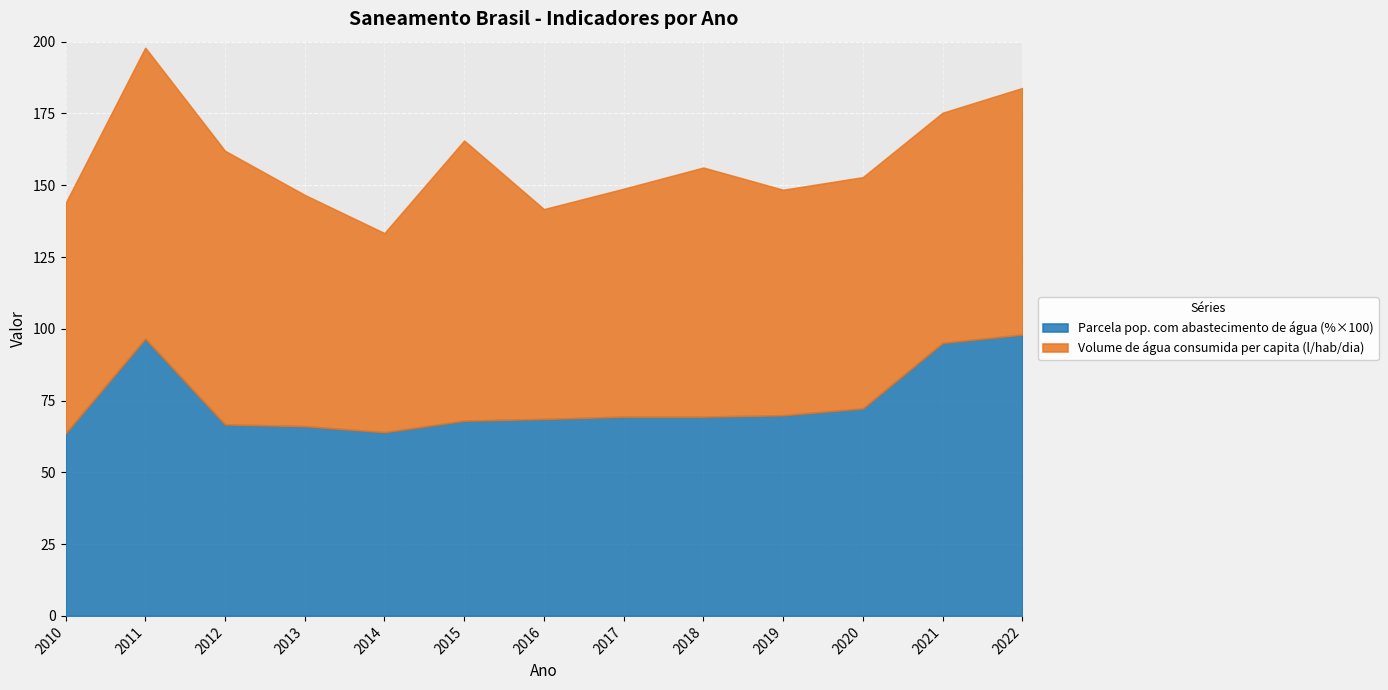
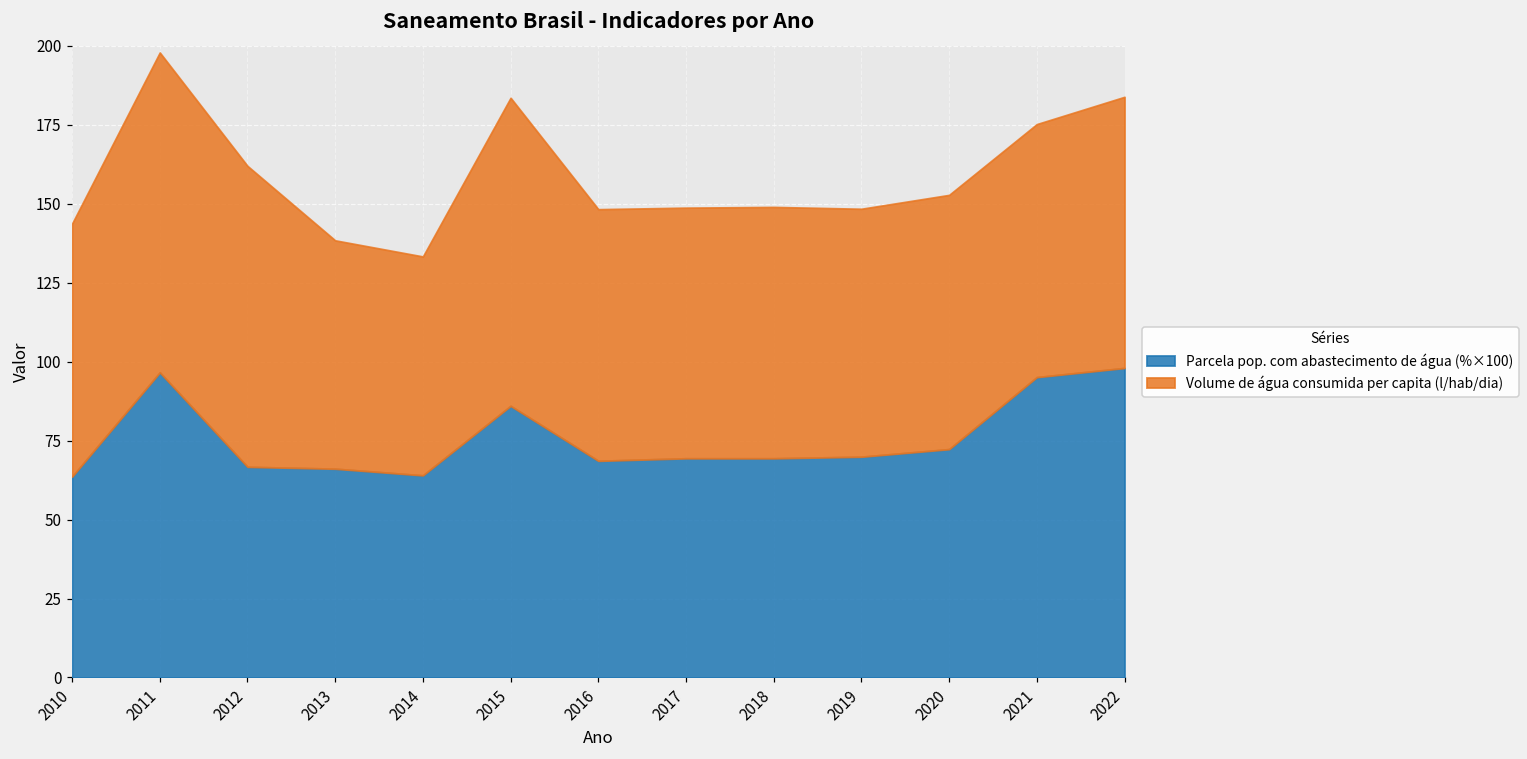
  {
    "Parcela pop. com abastecimento de água (%×100)": {
      "2010": 64,
      "2011": 97,
      "2012": 67,
      "2013": 66,
      "2014": 64,
-     "2015": 68,
+     "2015": 86,
      "2016": 69,
      "2017": 69,
      "2018": 69,
      "2019": 70,
      "2020": 72,
      "2021": 95,
      "2022": 98
    },
    "Volume de água consumida per capita (l/hab/dia)": {
      "2010": 80,
      "2011": 101,
      "2012": 95,
-     "2013": 81,
+     "2013": 72,
      "2014": 69,
      "2015": 98,
-     "2016": 73,
+     "2016": 80,
      "2017": 79,
-     "2018": 87,
+     "2018": 80,
      "2019": 78,
      "2020": 80,
      "2021": 80,
      "2022": 86
    }
  }
